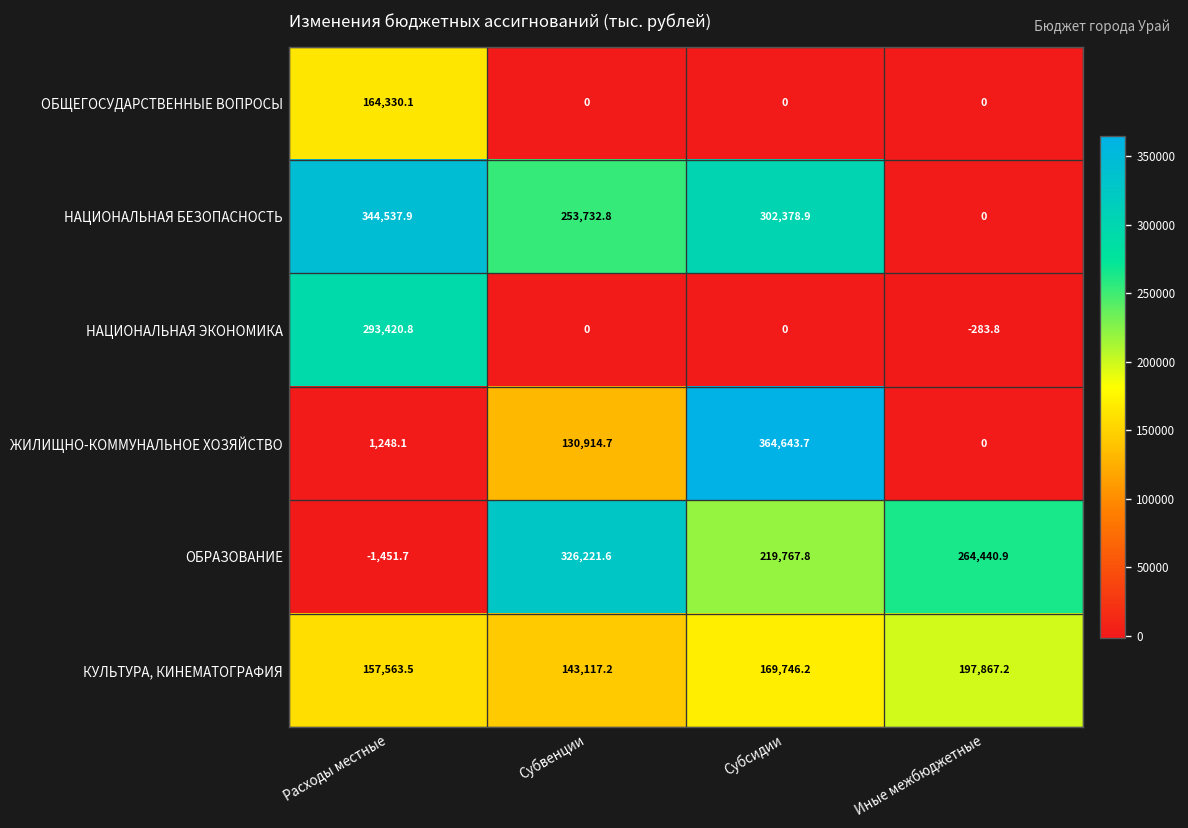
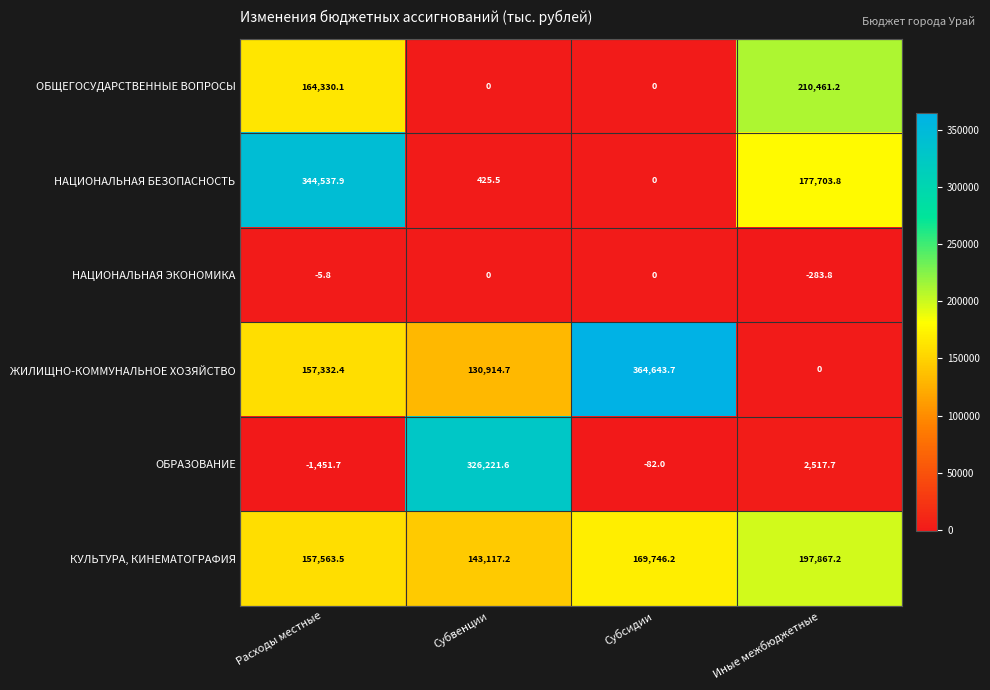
  {
    "ОБЩЕГОСУДАРСТВЕННЫЕ ВОПРОСЫ": {
      "Расходы местные": "164,330.1",
      "Субвенции": "0",
      "Субсидии": "0",
-     "Иные межбюджетные": "0"
+     "Иные межбюджетные": "210,461.2"
    },
    "НАЦИОНАЛЬНАЯ БЕЗОПАСНОСТЬ": {
      "Расходы местные": "344,537.9",
-     "Субвенции": "253,732.8",
-     "Субсидии": "302,378.9",
-     "Иные межбюджетные": "0"
+     "Субвенции": "425.5",
+     "Субсидии": "0",
+     "Иные межбюджетные": "177,703.8"
    },
    "НАЦИОНАЛЬНАЯ ЭКОНОМИКА": {
-     "Расходы местные": "293,420.8",
+     "Расходы местные": "-5.8",
      "Субвенции": "0",
      "Субсидии": "0",
      "Иные межбюджетные": "-283.8"
    },
    "ЖИЛИЩНО-КОММУНАЛЬНОЕ ХОЗЯЙСТВО": {
-     "Расходы местные": "1,248.1",
+     "Расходы местные": "157,332.4",
      "Субвенции": "130,914.7",
      "Субсидии": "364,643.7",
      "Иные межбюджетные": "0"
    },
    "ОБРАЗОВАНИЕ": {
      "Расходы местные": "-1,451.7",
      "Субвенции": "326,221.6",
-     "Субсидии": "219,767.8",
-     "Иные межбюджетные": "264,440.9"
+     "Субсидии": "-82.0",
+     "Иные межбюджетные": "2,517.7"
    },
    "КУЛЬТУРА, КИНЕМАТОГРАФИЯ": {
      "Расходы местные": "157,563.5",
      "Субвенции": "143,117.2",
      "Субсидии": "169,746.2",
      "Иные межбюджетные": "197,867.2"
    }
  }
